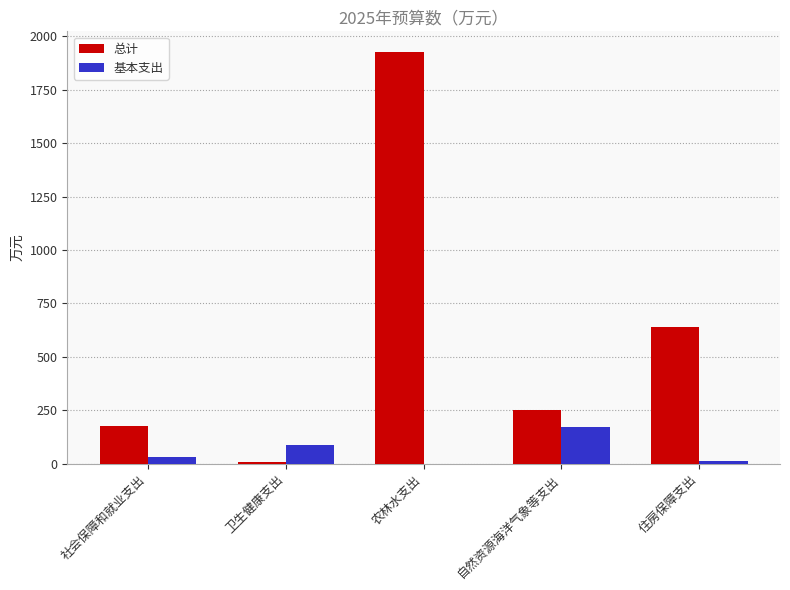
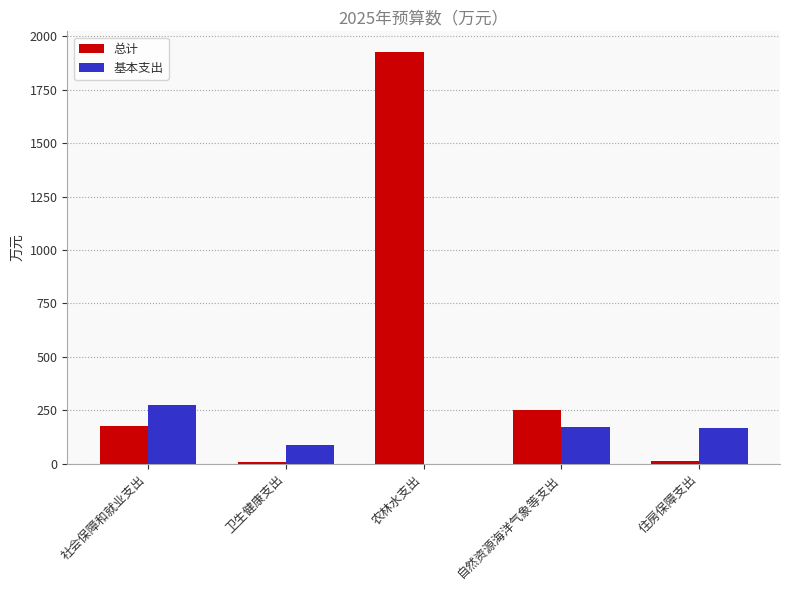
  {
    "总计": {
      "社会保障和就业支出": 180,
      "农林水支出": 1930,
      "自然资源海洋气象等支出": 250,
-     "住房保障支出": 640
+     "住房保障支出": 10
    },
    "基本支出": {
-     "社会保障和就业支出": 30,
+     "社会保障和就业支出": 280,
      "卫生健康支出": 90,
      "农林水支出": 0,
      "自然资源海洋气象等支出": 170,
-     "住房保障支出": 10
+     "住房保障支出": 170
    }
  }
